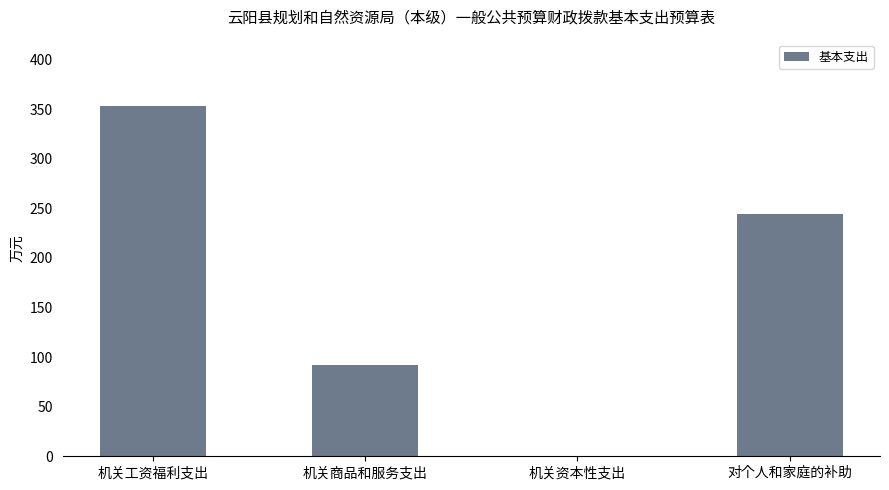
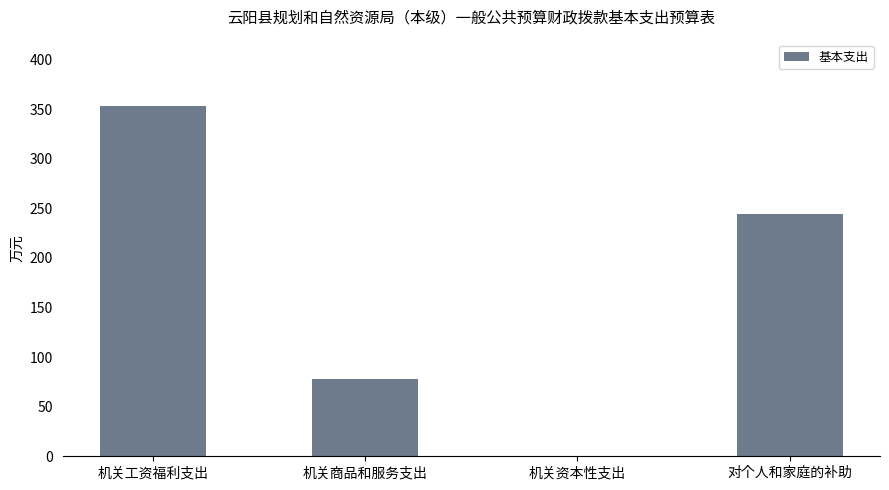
  {
    "机关工资福利支出": 350,
-   "机关商品和服务支出": 90,
+   "机关商品和服务支出": 80,
    "对个人和家庭的补助": 240
  }
